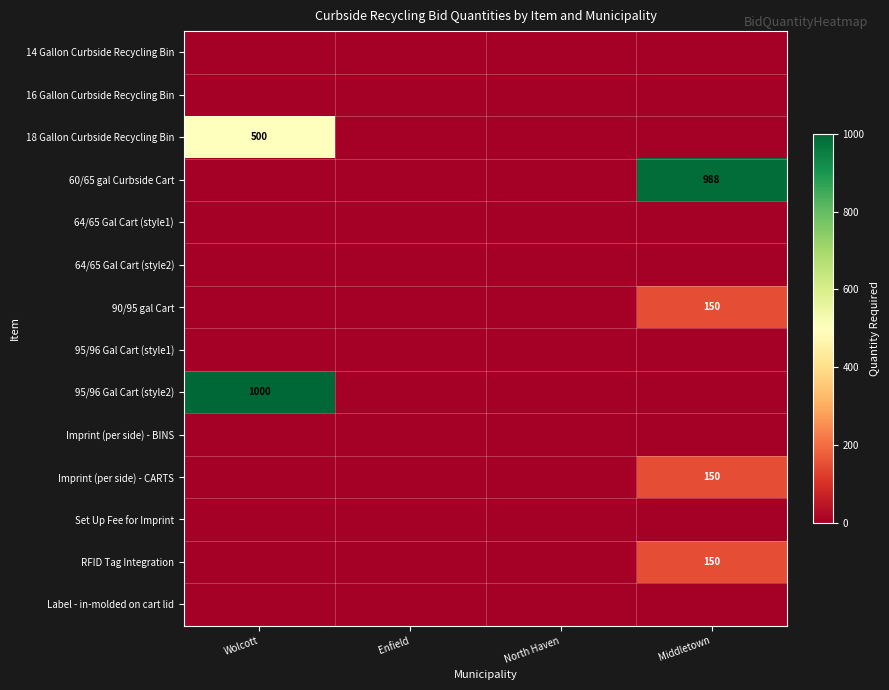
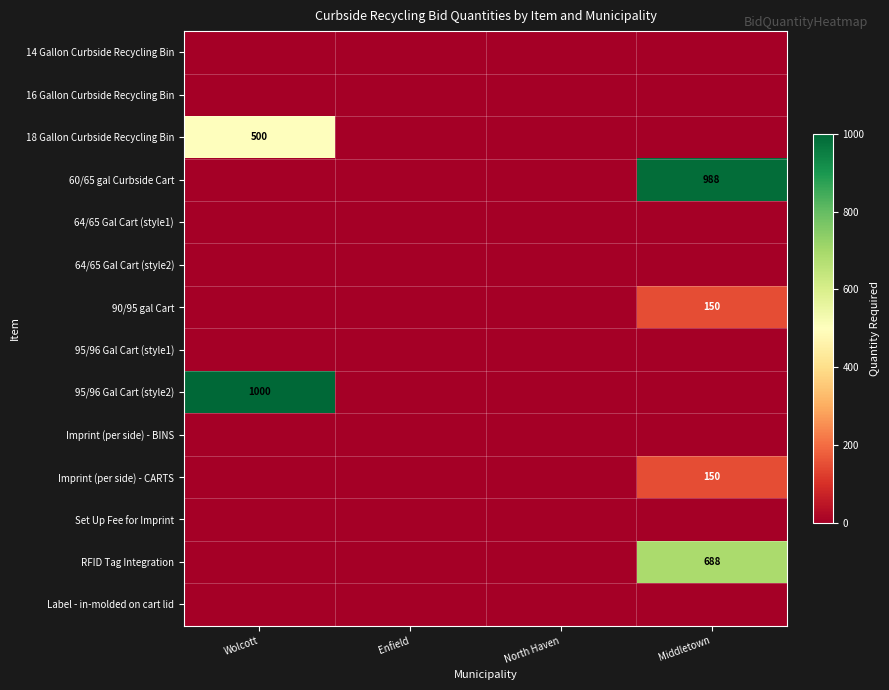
  {
    "18 Gallon Curbside Recycling Bin": {
      "Wolcott": 500
    },
    "60/65 gal Curbside Cart": {
      "Middletown": 988
    },
    "90/95 gal Cart": {
      "Middletown": 150
    },
    "95/96 Gal Cart (style2)": {
      "Wolcott": 1000
    },
    "Imprint (per side) - CARTS": {
      "Middletown": 150
    },
    "RFID Tag Integration": {
-     "Middletown": 150
+     "Middletown": 688
    }
  }
